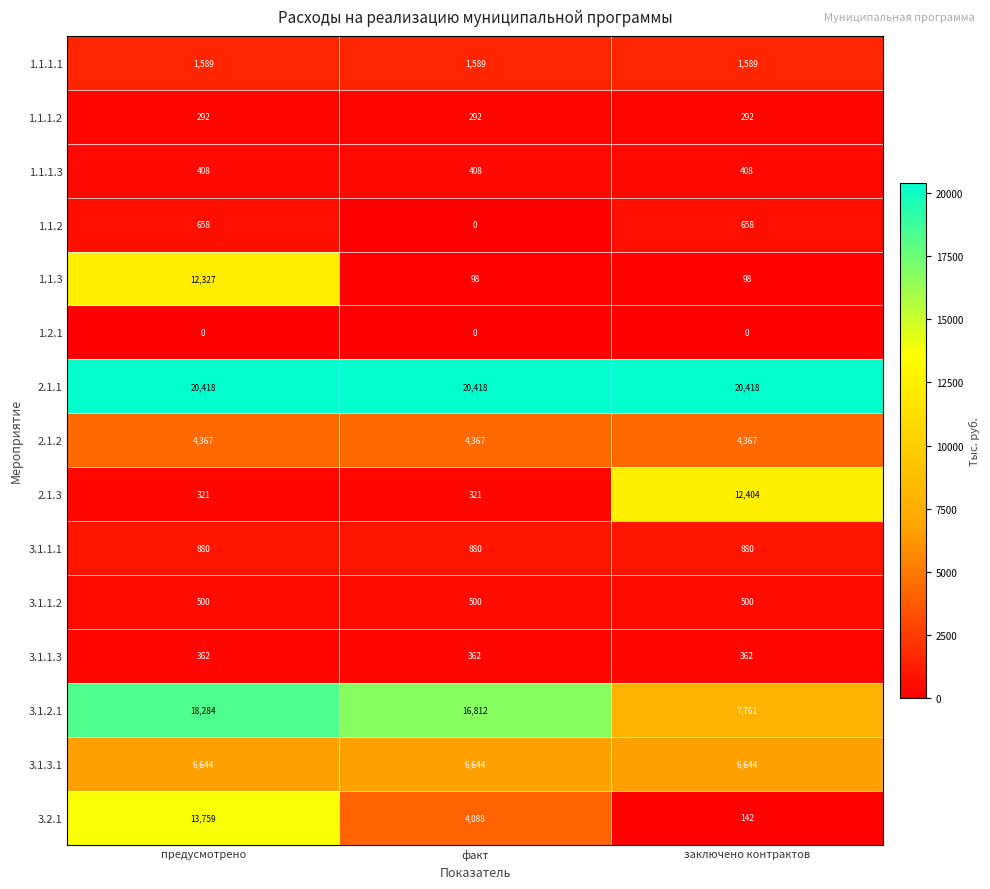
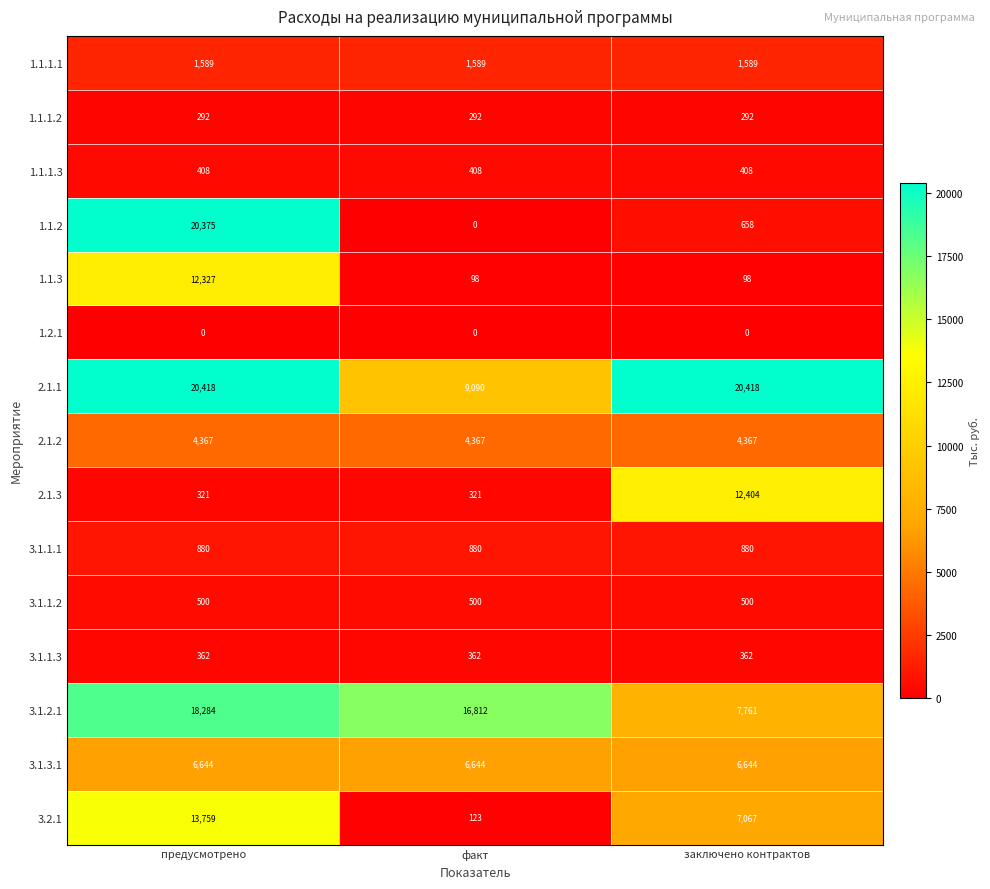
  {
    "1.1.1.1": {
      "предусмотрено": "1,589",
      "факт": "1,589",
      "заключено контрактов": "1,589"
    },
    "1.1.1.2": {
      "предусмотрено": "292",
      "факт": "292",
      "заключено контрактов": "292"
    },
    "1.1.1.3": {
      "предусмотрено": "408",
      "факт": "408",
      "заключено контрактов": "408"
    },
    "1.1.2": {
-     "предусмотрено": "658",
+     "предусмотрено": "20,375",
      "факт": "0",
      "заключено контрактов": "658"
    },
    "1.1.3": {
      "предусмотрено": "12,327",
      "факт": "98",
      "заключено контрактов": "98"
    },
    "1.2.1": {
      "предусмотрено": "0",
      "факт": "0",
      "заключено контрактов": "0"
    },
    "2.1.1": {
      "предусмотрено": "20,418",
-     "факт": "20,418",
+     "факт": "9,090",
      "заключено контрактов": "20,418"
    },
    "2.1.2": {
      "предусмотрено": "4,367",
      "факт": "4,367",
      "заключено контрактов": "4,367"
    },
    "2.1.3": {
      "предусмотрено": "321",
      "факт": "321",
      "заключено контрактов": "12,404"
    },
    "3.1.1.1": {
      "предусмотрено": "880",
      "факт": "880",
      "заключено контрактов": "880"
    },
    "3.1.1.2": {
      "предусмотрено": "500",
      "факт": "500",
      "заключено контрактов": "500"
    },
    "3.1.1.3": {
      "предусмотрено": "362",
      "факт": "362",
      "заключено контрактов": "362"
    },
    "3.1.2.1": {
      "предусмотрено": "18,284",
      "факт": "16,812",
      "заключено контрактов": "7,761"
    },
    "3.1.3.1": {
      "предусмотрено": "6,644",
      "факт": "6,644",
      "заключено контрактов": "6,644"
    },
    "3.2.1": {
      "предусмотрено": "13,759",
-     "факт": "4,088",
-     "заключено контрактов": "142"
+     "факт": "123",
+     "заключено контрактов": "7,067"
    }
  }
